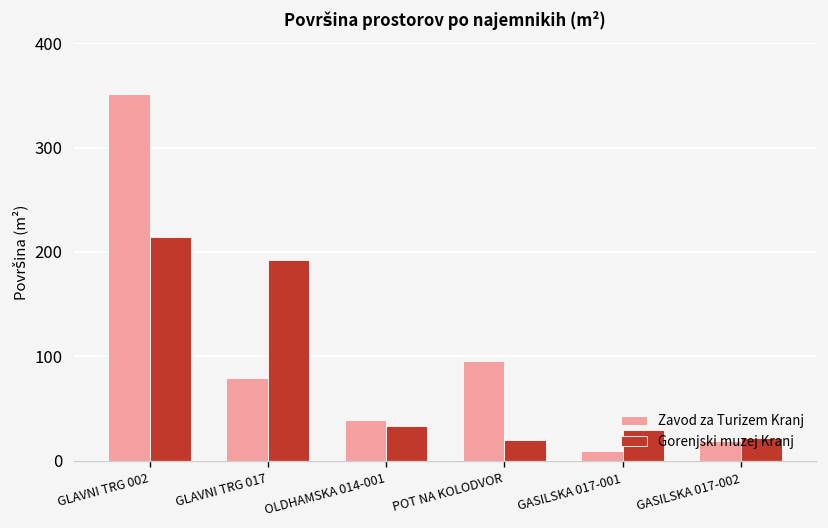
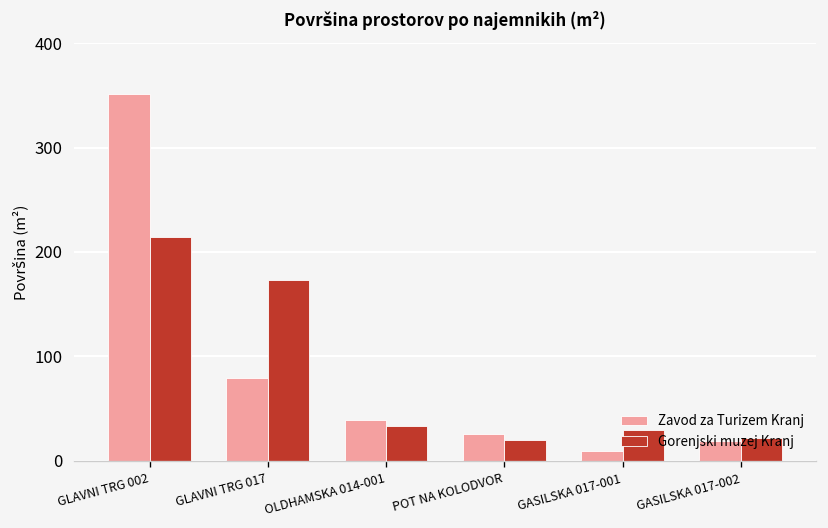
  {
    "Zavod za Turizem Kranj": {
      "GLAVNI TRG 002": 350,
      "GLAVNI TRG 017": 80,
      "OLDHAMSKA 014-001": 40,
-     "POT NA KOLODVOR": 100,
+     "POT NA KOLODVOR": 30,
      "GASILSKA 017-001": 10,
      "GASILSKA 017-002": 20
    },
    "Gorenjski muzej Kranj": {
      "GLAVNI TRG 002": 210,
-     "GLAVNI TRG 017": 190,
+     "GLAVNI TRG 017": 170,
      "OLDHAMSKA 014-001": 30,
      "POT NA KOLODVOR": 20,
      "GASILSKA 017-001": 30,
      "GASILSKA 017-002": 20
    }
  }
